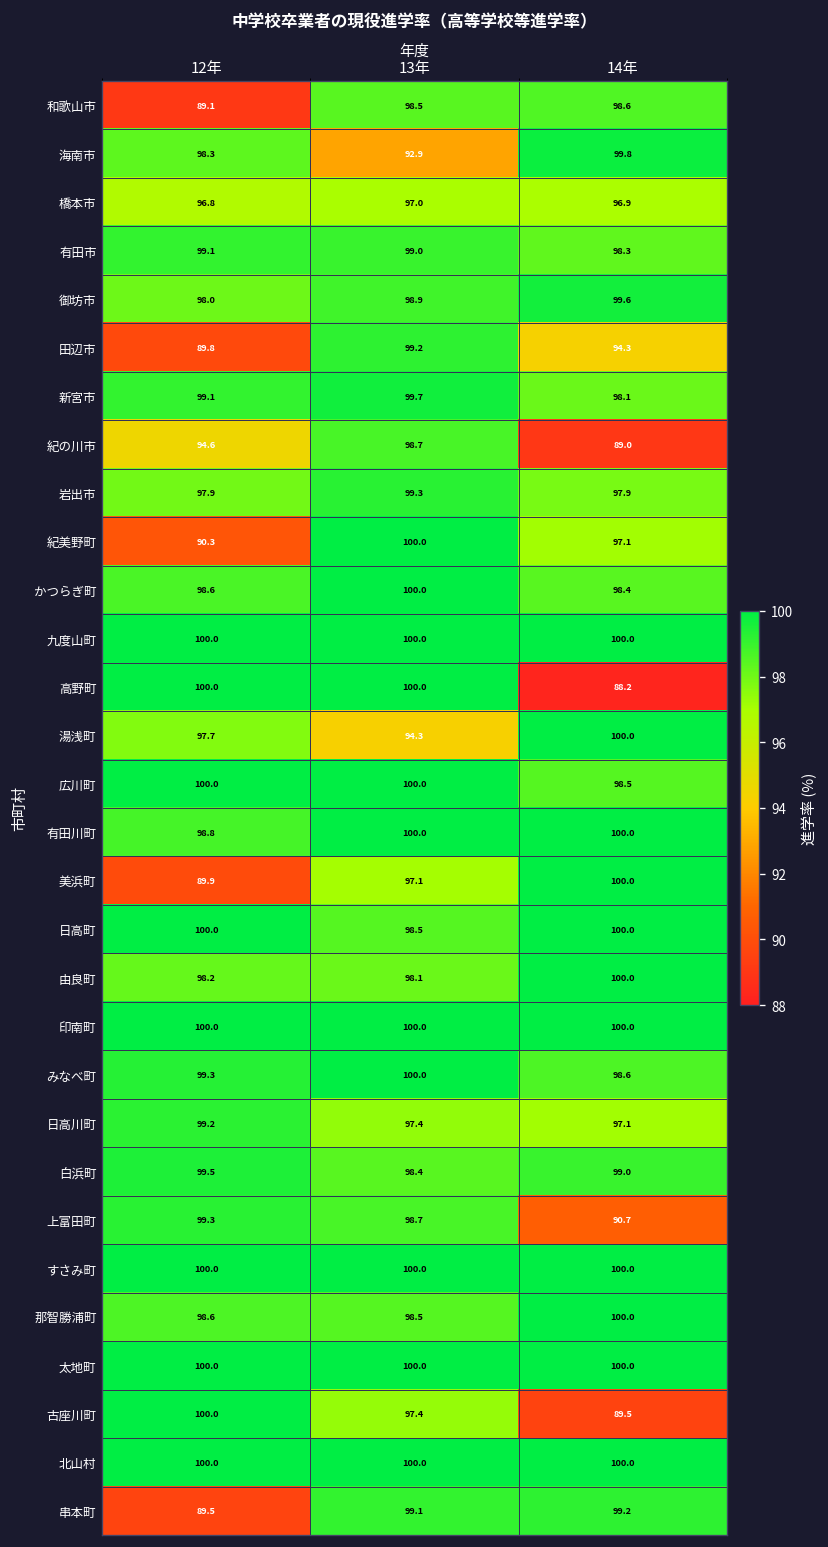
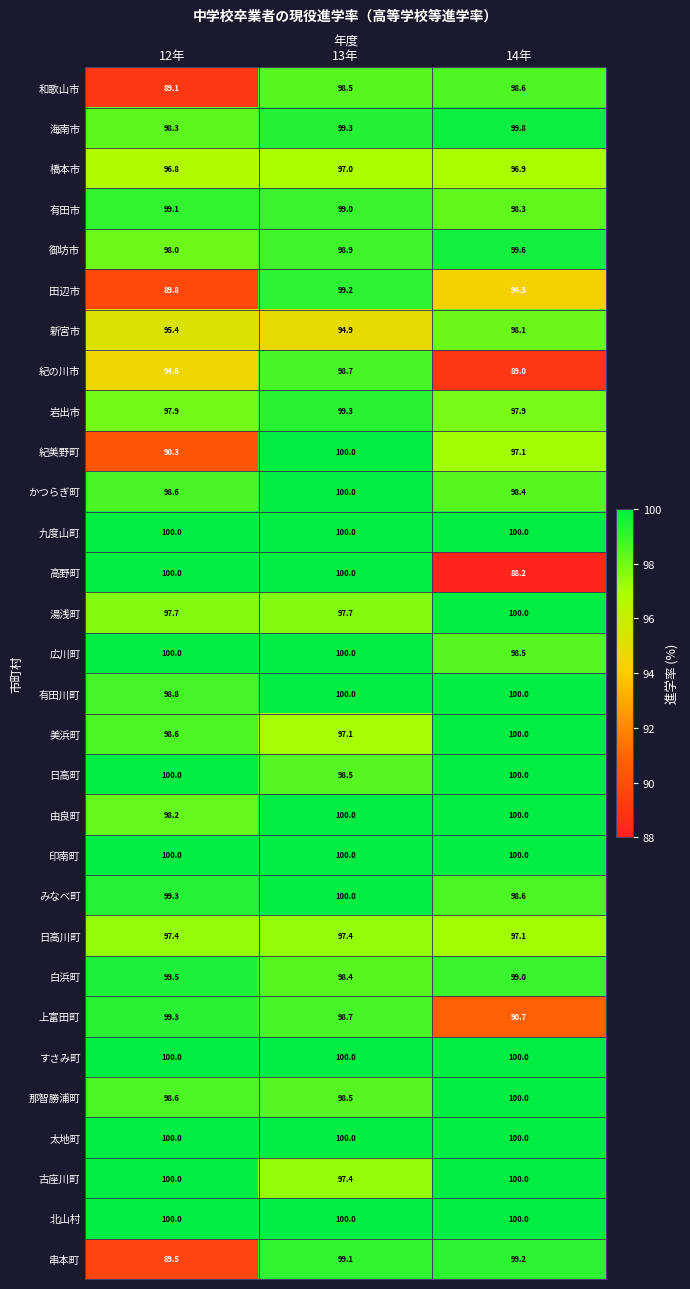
  {
    "和歌山市": {
      "12年": 89.1,
      "13年": 98.5,
      "14年": 98.6
    },
    "海南市": {
      "12年": 98.3,
-     "13年": 92.9,
+     "13年": 99.3,
      "14年": 99.8
    },
    "橋本市": {
      "12年": 96.8,
      "13年": 97.0,
      "14年": 96.9
    },
    "有田市": {
      "12年": 99.1,
      "13年": 99.0,
      "14年": 98.3
    },
    "御坊市": {
      "12年": 98.0,
      "13年": 98.9,
      "14年": 99.6
    },
    "田辺市": {
      "12年": 89.8,
      "13年": 99.2,
      "14年": 94.3
    },
    "新宮市": {
-     "12年": 99.1,
-     "13年": 99.7,
+     "12年": 95.4,
+     "13年": 94.9,
      "14年": 98.1
    },
    "紀の川市": {
      "12年": 94.6,
      "13年": 98.7,
      "14年": 89.0
    },
    "岩出市": {
      "12年": 97.9,
      "13年": 99.3,
      "14年": 97.9
    },
    "紀美野町": {
      "12年": 90.3,
      "13年": 100.0,
      "14年": 97.1
    },
    "かつらぎ町": {
      "12年": 98.6,
      "13年": 100.0,
      "14年": 98.4
    },
    "九度山町": {
      "12年": 100.0,
      "13年": 100.0,
      "14年": 100.0
    },
    "高野町": {
      "12年": 100.0,
      "13年": 100.0,
      "14年": 88.2
    },
    "湯浅町": {
      "12年": 97.7,
-     "13年": 94.3,
+     "13年": 97.7,
      "14年": 100.0
    },
    "広川町": {
      "12年": 100.0,
      "13年": 100.0,
      "14年": 98.5
    },
    "有田川町": {
      "12年": 98.8,
      "13年": 100.0,
      "14年": 100.0
    },
    "美浜町": {
-     "12年": 89.9,
+     "12年": 98.6,
      "13年": 97.1,
      "14年": 100.0
    },
    "日高町": {
      "12年": 100.0,
      "13年": 98.5,
      "14年": 100.0
    },
    "由良町": {
      "12年": 98.2,
-     "13年": 98.1,
+     "13年": 100.0,
      "14年": 100.0
    },
    "印南町": {
      "12年": 100.0,
      "13年": 100.0,
      "14年": 100.0
    },
    "みなべ町": {
      "12年": 99.3,
      "13年": 100.0,
      "14年": 98.6
    },
    "日高川町": {
-     "12年": 99.2,
+     "12年": 97.4,
      "13年": 97.4,
      "14年": 97.1
    },
    "白浜町": {
      "12年": 99.5,
      "13年": 98.4,
      "14年": 99.0
    },
    "上富田町": {
      "12年": 99.3,
      "13年": 98.7,
      "14年": 90.7
    },
    "すさみ町": {
      "12年": 100.0,
      "13年": 100.0,
      "14年": 100.0
    },
    "那智勝浦町": {
      "12年": 98.6,
      "13年": 98.5,
      "14年": 100.0
    },
    "太地町": {
      "12年": 100.0,
      "13年": 100.0,
      "14年": 100.0
    },
    "古座川町": {
      "12年": 100.0,
      "13年": 97.4,
-     "14年": 89.5
+     "14年": 100.0
    },
    "北山村": {
      "12年": 100.0,
      "13年": 100.0,
      "14年": 100.0
    },
    "串本町": {
      "12年": 89.5,
      "13年": 99.1,
      "14年": 99.2
    }
  }
